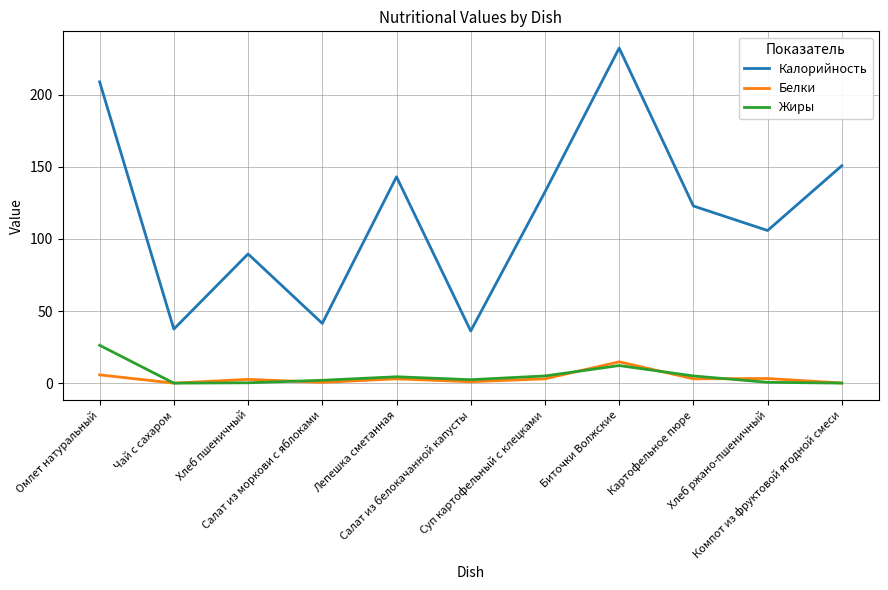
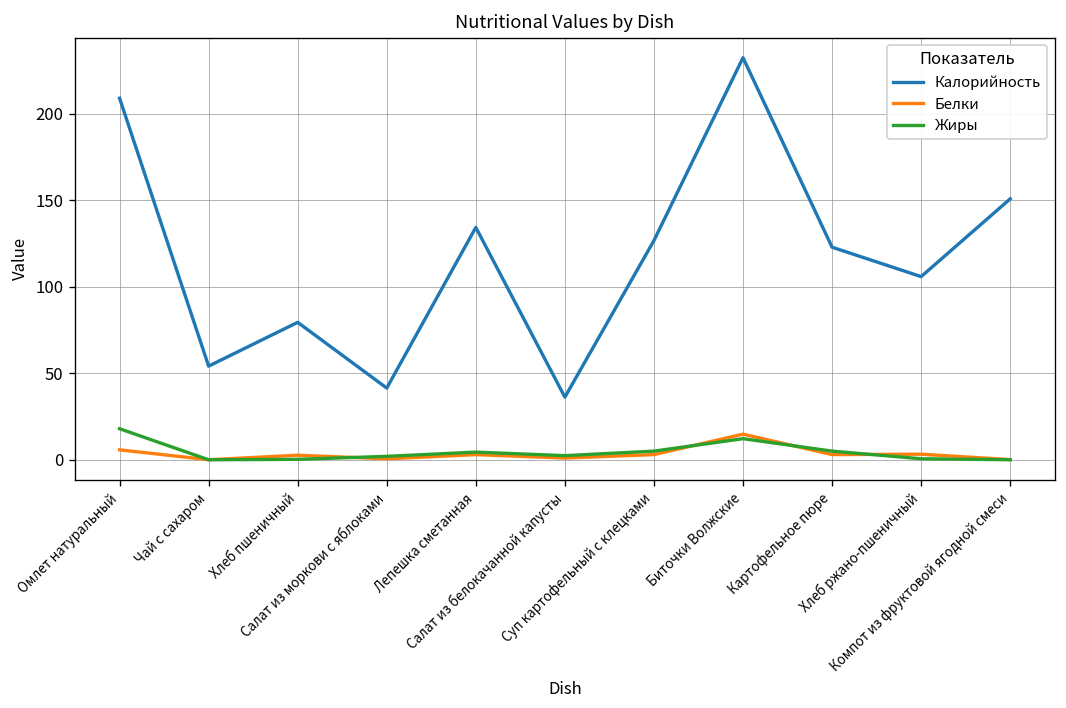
  {
    "Калорийность": {
      "Омлет натуральный": 209,
-     "Чай с сахаром": 37,
-     "Хлеб пшеничный": 90,
+     "Чай с сахаром": 54,
+     "Хлеб пшеничный": 79,
      "Салат из моркови с яблоками": 41,
-     "Лепешка сметанная": 143,
+     "Лепешка сметанная": 134,
      "Салат из белокачанной капусты": 36,
-     "Суп картофельный с клецками": 133,
+     "Суп картофельный с клецками": 127,
      "Биточки Волжские": 232,
      "Картофельное пюре": 123,
      "Хлеб ржано-пшеничный": 106,
      "Компот из фруктовой ягодной смеси": 151
    },
    "Белки": {
      "Омлет натуральный": 6,
      "Хлеб пшеничный": 3,
      "Суп картофельный с клецками": 3,
      "Биточки Волжские": 15,
      "Картофельное пюре": 3,
      "Хлеб ржано-пшеничный": 3
    },
    "Жиры": {
-     "Омлет натуральный": 26,
+     "Омлет натуральный": 18,
      "Хлеб пшеничный": 0,
      "Суп картофельный с клецками": 5,
      "Биточки Волжские": 12,
      "Картофельное пюре": 5,
      "Хлеб ржано-пшеничный": 1
    }
  }
